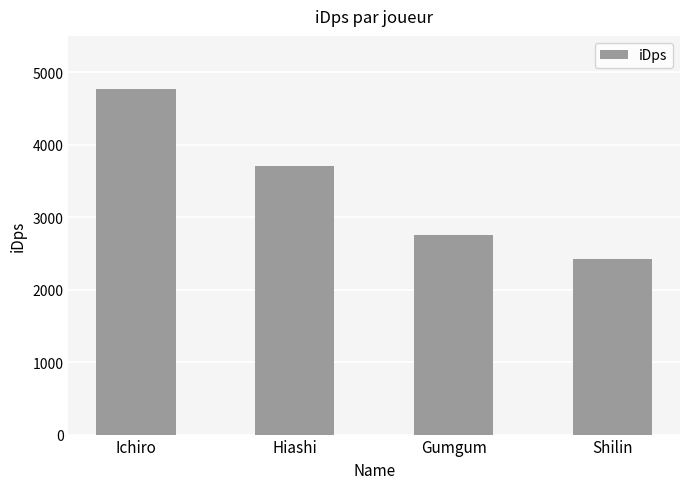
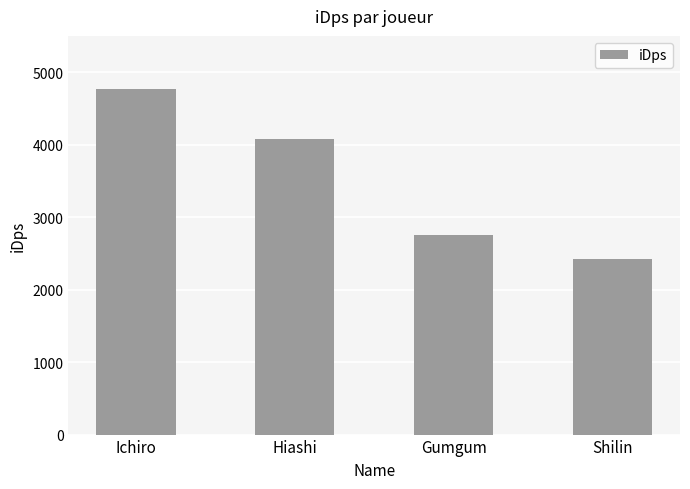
  {
    "Ichiro": 4800,
-   "Hiashi": 3700,
+   "Hiashi": 4100,
    "Gumgum": 2800,
    "Shilin": 2400
  }
